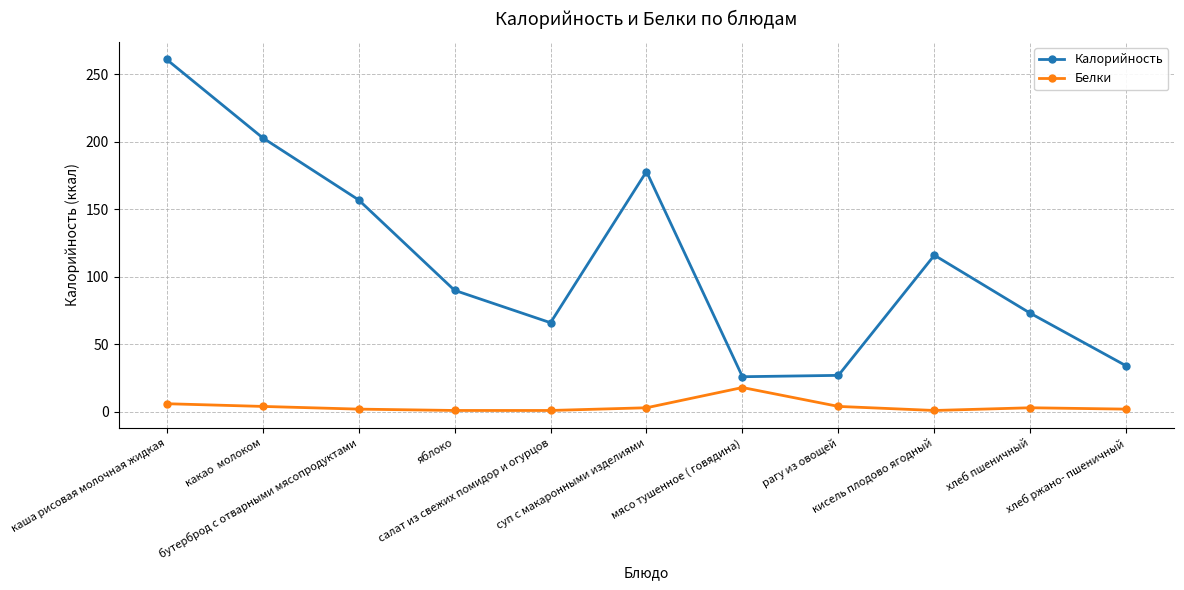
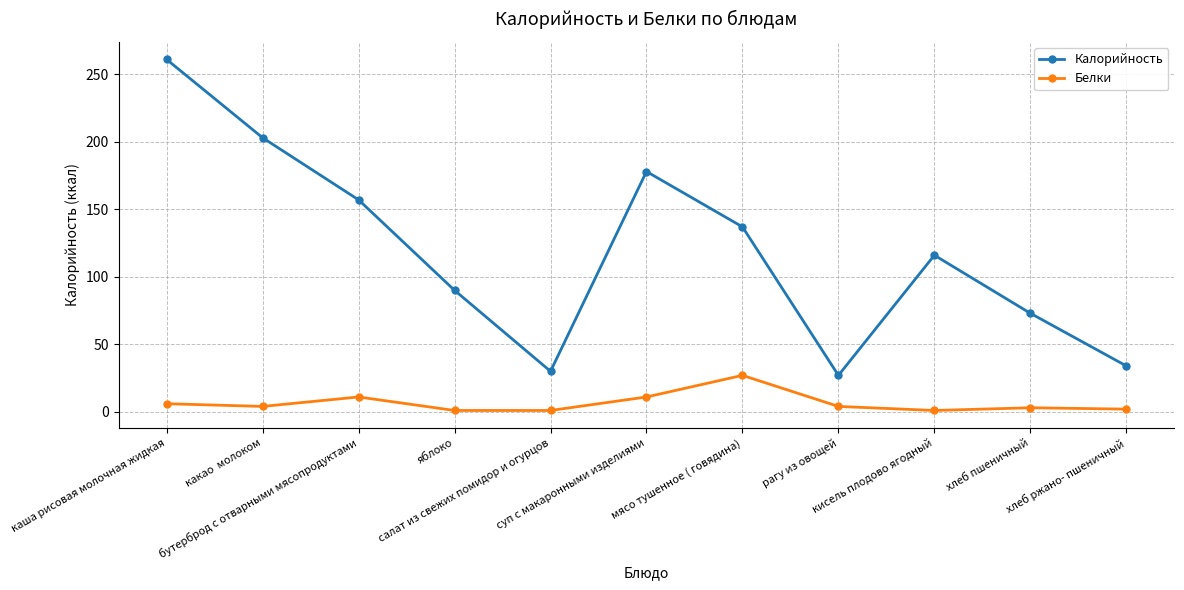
  {
    "Калорийность": {
      "каша рисовая молочная жидкая": 261,
      "какао молоком": 203,
      "бутерброд с отварными мясопродуктами": 157,
      "яблоко": 90,
-     "салат из свежих помидор и огурцов": 66,
+     "салат из свежих помидор и огурцов": 30,
      "суп с макаронными изделиями": 178,
-     "мясо тушенное ( говядина)": 26,
+     "мясо тушенное ( говядина)": 137,
      "рагу из овощей": 27,
      "кисель плодово ягодный": 116,
      "хлеб пшеничный": 73,
      "хлеб ржано- пшеничный": 34
    },
    "Белки": {
      "каша рисовая молочная жидкая": 6,
      "какао молоком": 4,
-     "бутерброд с отварными мясопродуктами": 2,
+     "бутерброд с отварными мясопродуктами": 11,
      "яблоко": 1,
      "салат из свежих помидор и огурцов": 1,
-     "суп с макаронными изделиями": 3,
-     "мясо тушенное ( говядина)": 18,
+     "суп с макаронными изделиями": 11,
+     "мясо тушенное ( говядина)": 27,
      "рагу из овощей": 4,
      "кисель плодово ягодный": 1,
      "хлеб пшеничный": 3,
      "хлеб ржано- пшеничный": 2
    }
  }
